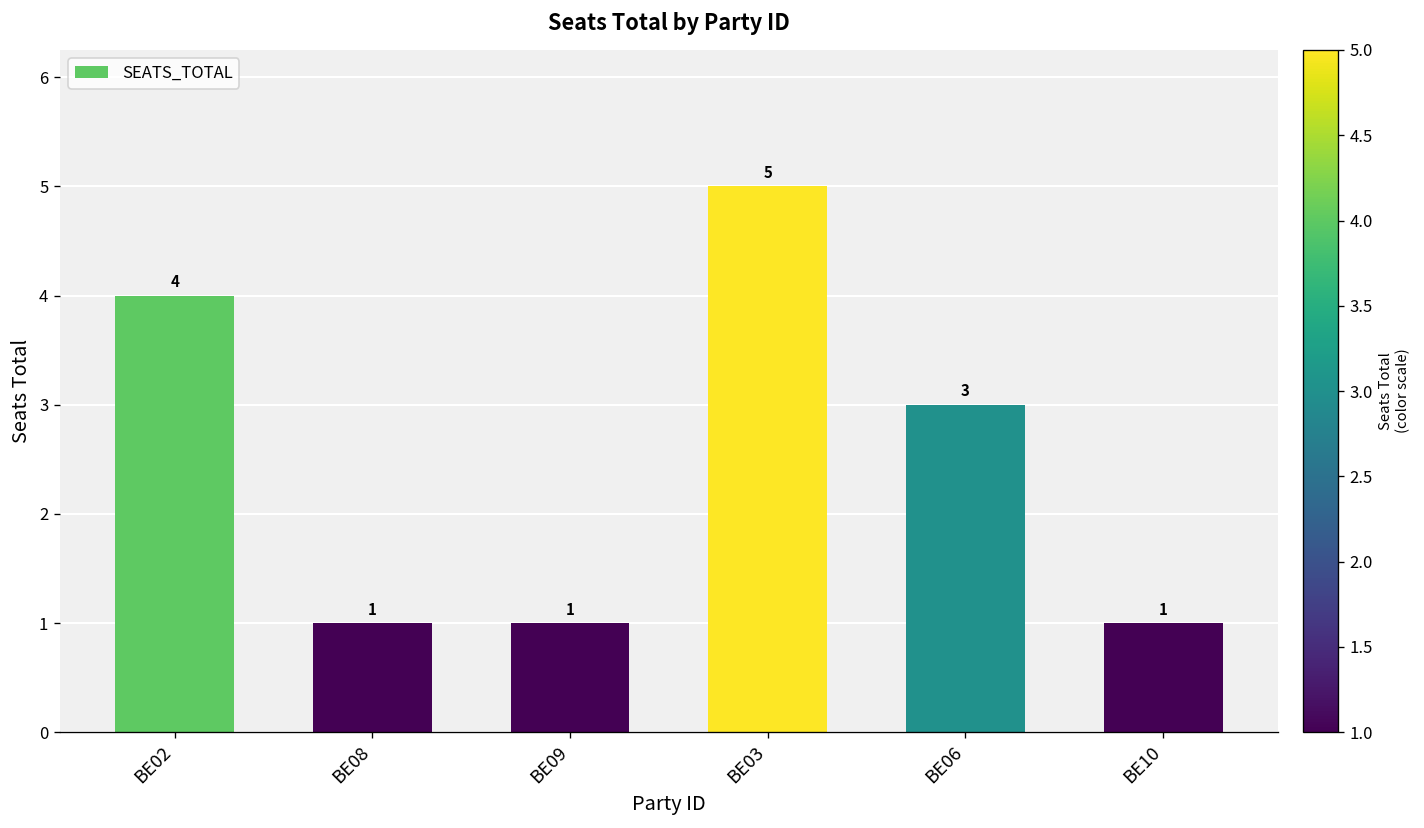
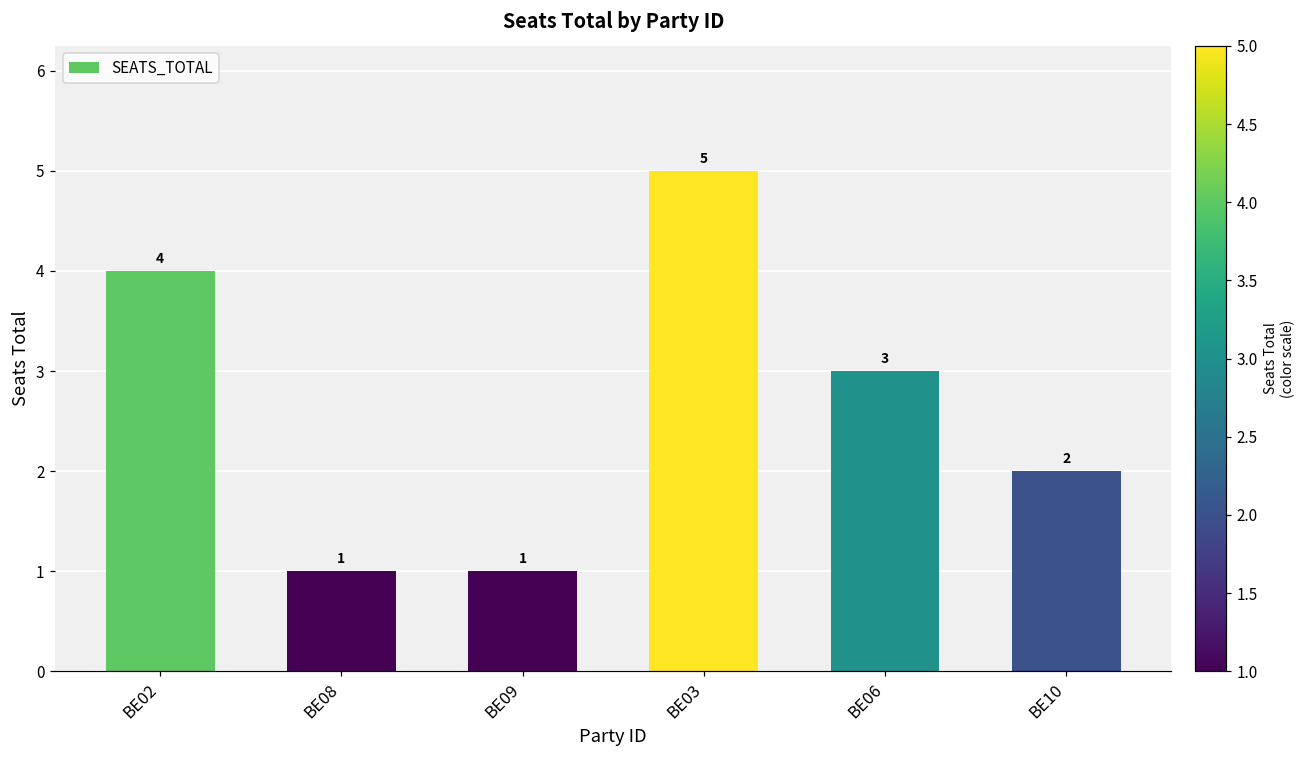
  {
    "BE02": 4,
    "BE08": 1,
    "BE09": 1,
    "BE03": 5,
    "BE06": 3,
-   "BE10": 1
+   "BE10": 2
  }
